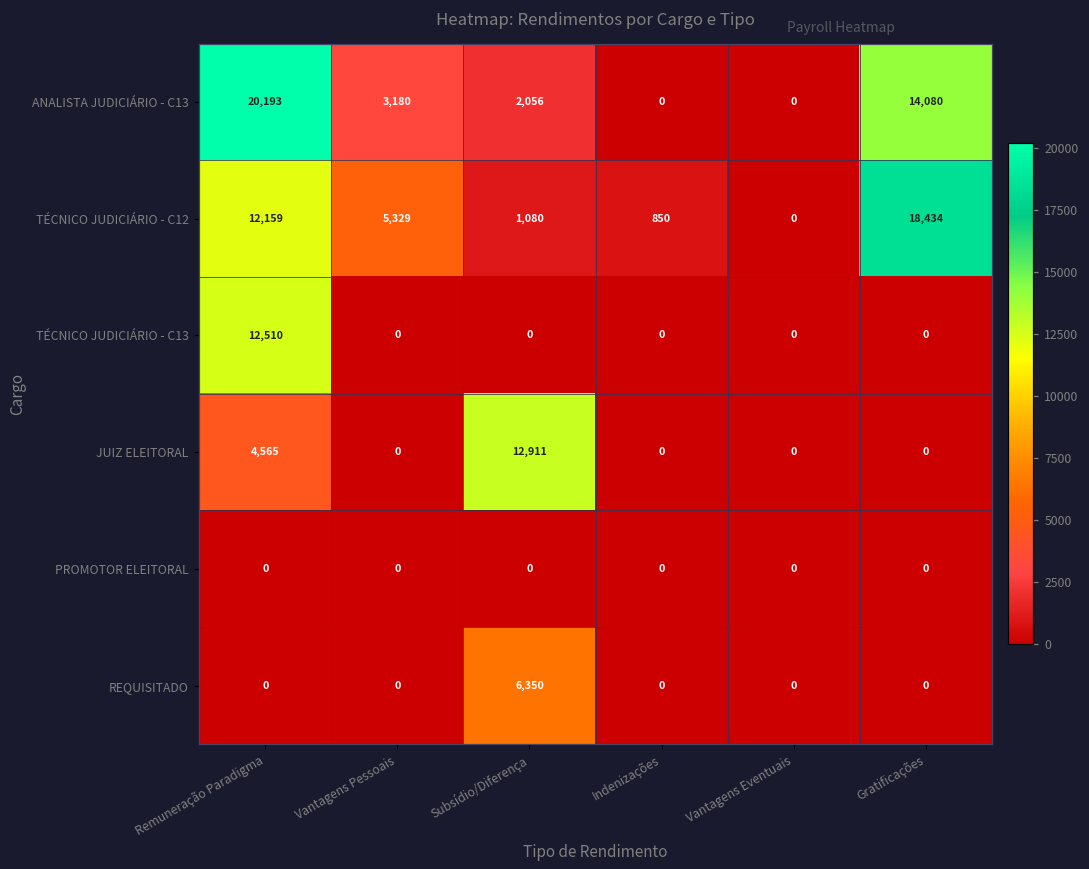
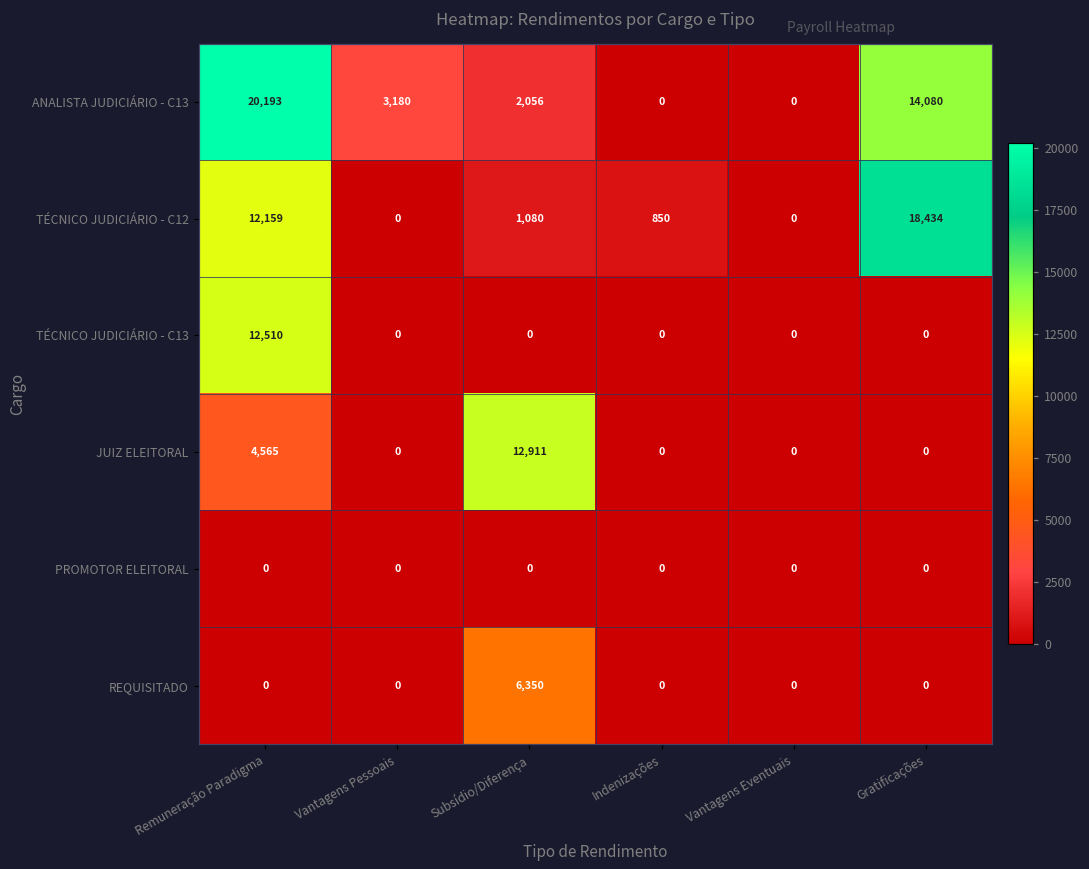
  {
    "ANALISTA JUDICIÁRIO - C13": {
      "Remuneração Paradigma": "20,193",
      "Vantagens Pessoais": "3,180",
      "Subsídio/Diferença": "2,056",
      "Indenizações": "0",
      "Vantagens Eventuais": "0",
      "Gratificações": "14,080"
    },
    "TÉCNICO JUDICIÁRIO - C12": {
      "Remuneração Paradigma": "12,159",
-     "Vantagens Pessoais": "5,329",
+     "Vantagens Pessoais": "0",
      "Subsídio/Diferença": "1,080",
      "Indenizações": "850",
      "Vantagens Eventuais": "0",
      "Gratificações": "18,434"
    },
    "TÉCNICO JUDICIÁRIO - C13": {
      "Remuneração Paradigma": "12,510",
      "Vantagens Pessoais": "0",
      "Subsídio/Diferença": "0",
      "Indenizações": "0",
      "Vantagens Eventuais": "0",
      "Gratificações": "0"
    },
    "JUIZ ELEITORAL": {
      "Remuneração Paradigma": "4,565",
      "Vantagens Pessoais": "0",
      "Subsídio/Diferença": "12,911",
      "Indenizações": "0",
      "Vantagens Eventuais": "0",
      "Gratificações": "0"
    },
    "PROMOTOR ELEITORAL": {
      "Remuneração Paradigma": "0",
      "Vantagens Pessoais": "0",
      "Subsídio/Diferença": "0",
      "Indenizações": "0",
      "Vantagens Eventuais": "0",
      "Gratificações": "0"
    },
    "REQUISITADO": {
      "Remuneração Paradigma": "0",
      "Vantagens Pessoais": "0",
      "Subsídio/Diferença": "6,350",
      "Indenizações": "0",
      "Vantagens Eventuais": "0",
      "Gratificações": "0"
    }
  }
